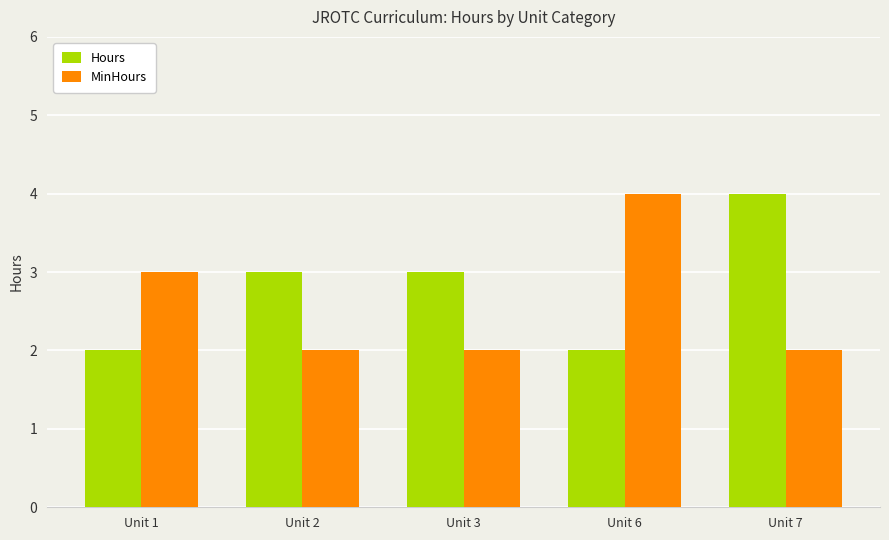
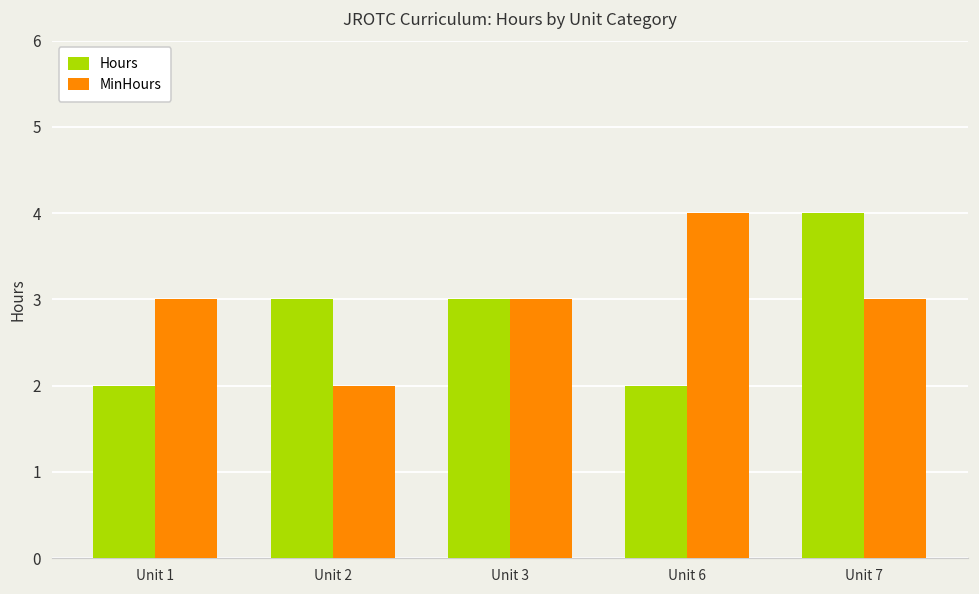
  {
    "Hours": {
      "Unit 1": 2,
      "Unit 2": 3,
      "Unit 3": 3,
      "Unit 6": 2,
      "Unit 7": 4
    },
    "MinHours": {
      "Unit 1": 3,
      "Unit 2": 2,
-     "Unit 3": 2,
+     "Unit 3": 3,
      "Unit 6": 4,
-     "Unit 7": 2
+     "Unit 7": 3
    }
  }
